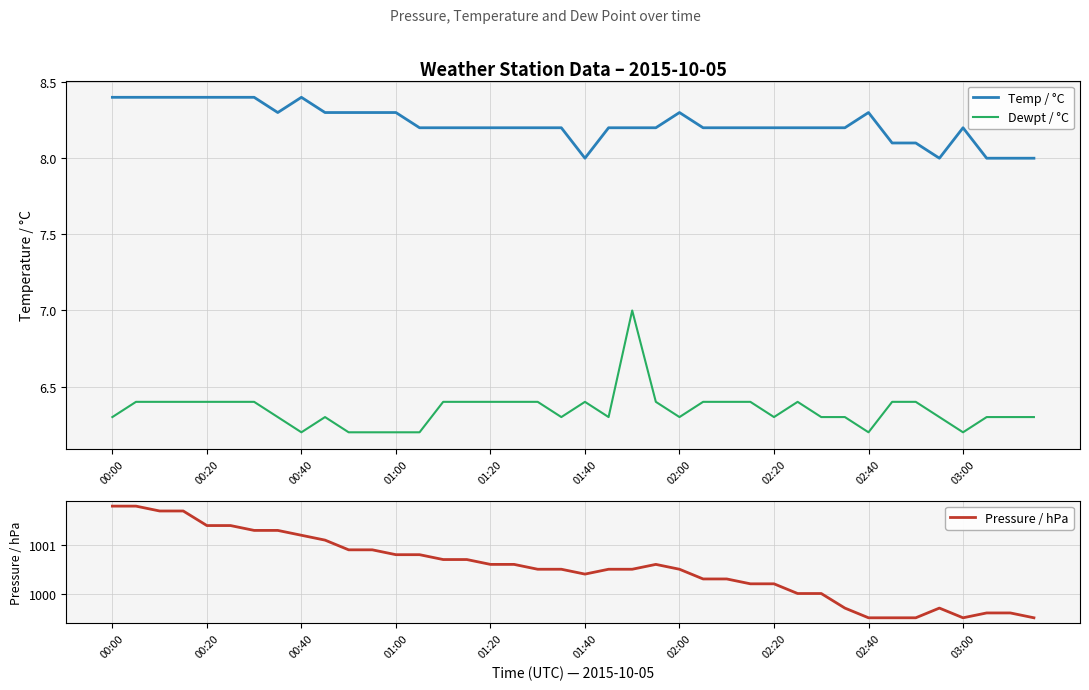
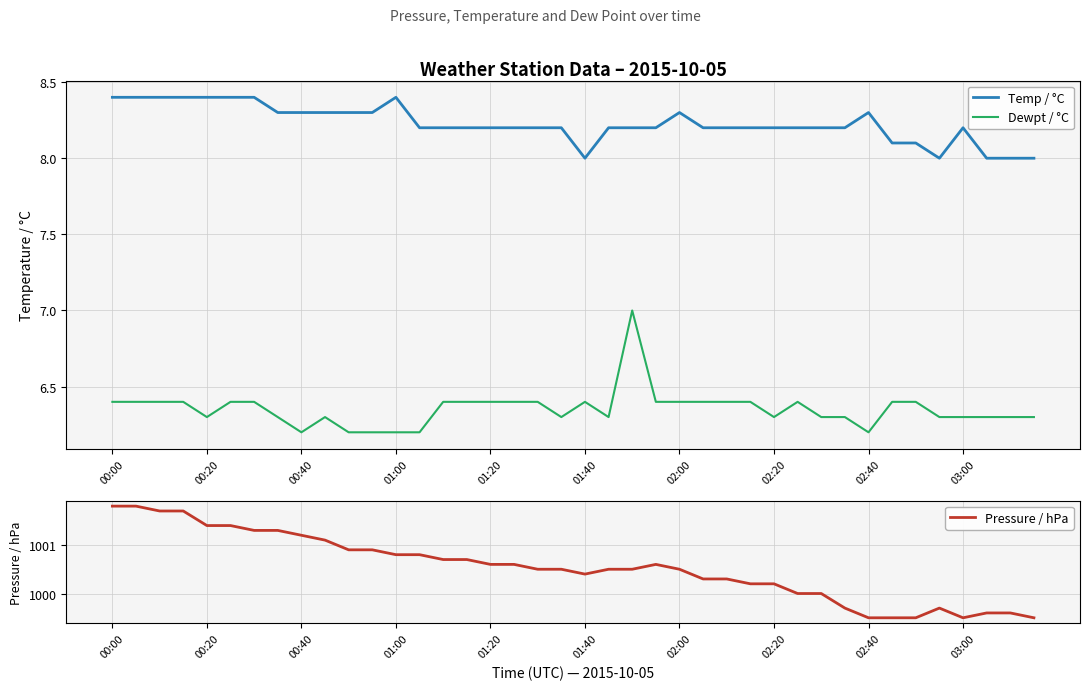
  {
    "Weather Station Data – 2015-10-05": {
      "Temp / °C": {
        "00:00": 8.4,
        "00:20": 8.4,
-       "00:40": 8.4,
-       "01:00": 8.3,
+       "00:40": 8.3,
+       "01:00": 8.4,
        "01:20": 8.2,
        "01:40": 8.0,
        "02:00": 8.3,
        "02:20": 8.2,
        "02:40": 8.3,
        "03:00": 8.2
      },
      "Dewpt / °C": {
-       "00:00": 6.3,
-       "00:20": 6.4,
+       "00:00": 6.4,
+       "00:20": 6.3,
        "00:40": 6.2,
        "01:00": 6.2,
        "01:20": 6.4,
        "01:40": 6.4,
-       "02:00": 6.3,
+       "02:00": 6.4,
        "02:20": 6.3,
        "02:40": 6.2,
-       "03:00": 6.2
+       "03:00": 6.3
      }
    }
  }
